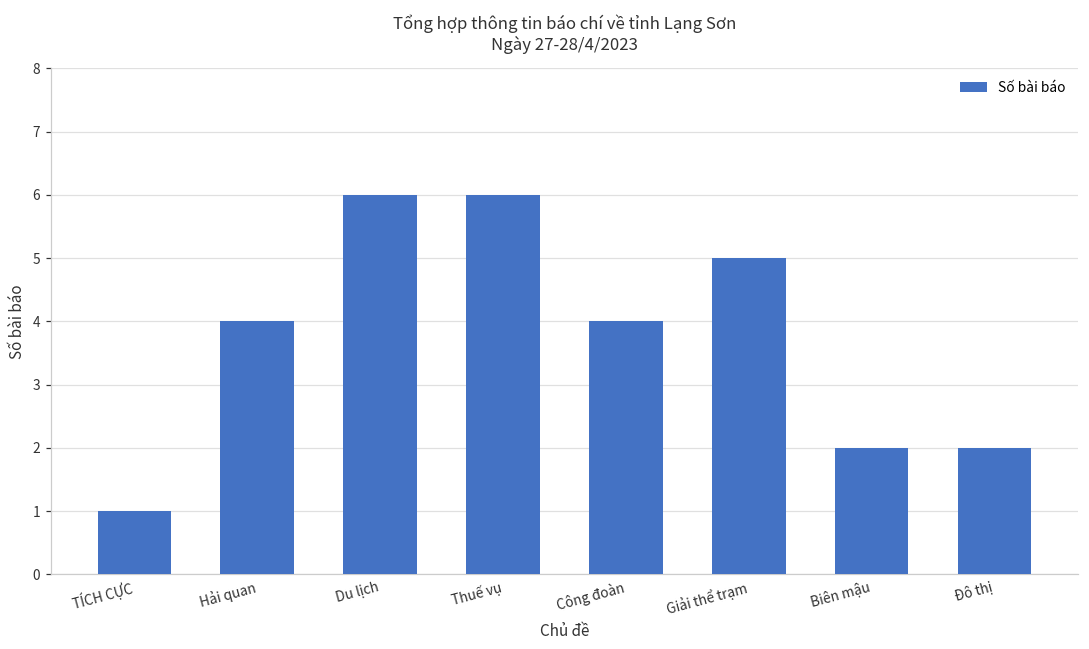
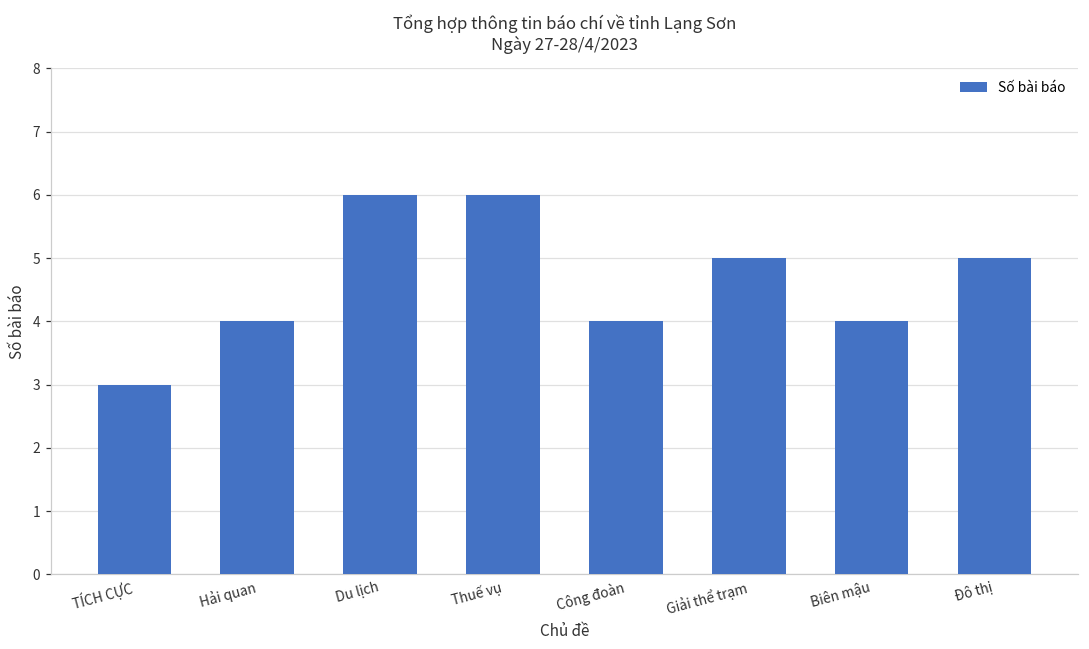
  {
-   "TÍCH CỰC": 1,
+   "TÍCH CỰC": 3,
    "Hải quan": 4,
    "Du lịch": 6,
    "Thuế vụ": 6,
    "Công đoàn": 4,
    "Giải thể trạm": 5,
-   "Biên mậu": 2,
-   "Đô thị": 2
+   "Biên mậu": 4,
+   "Đô thị": 5
  }
